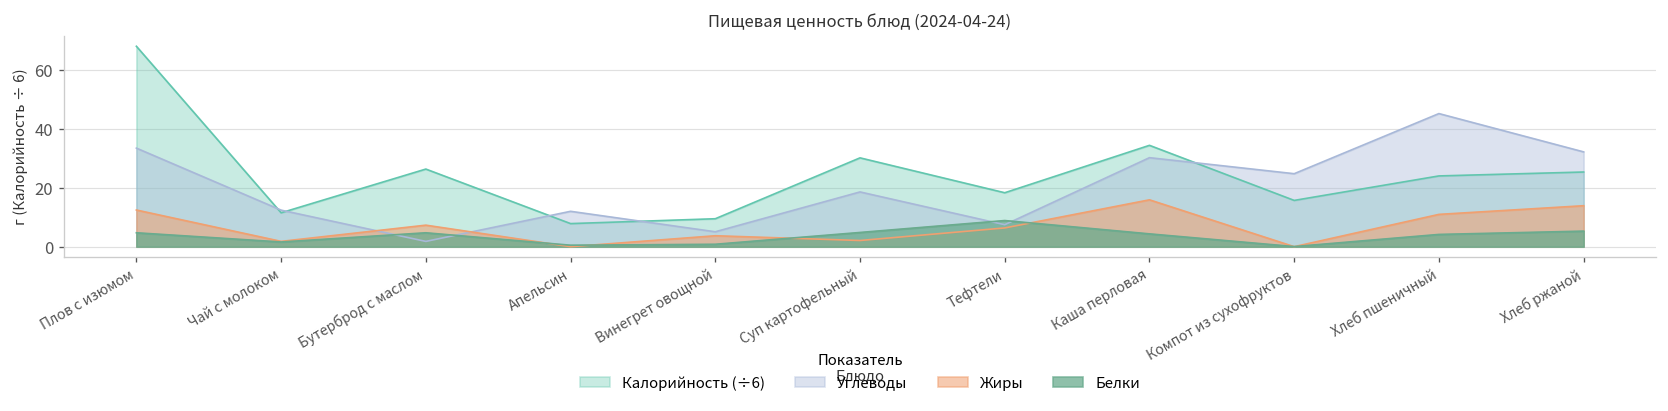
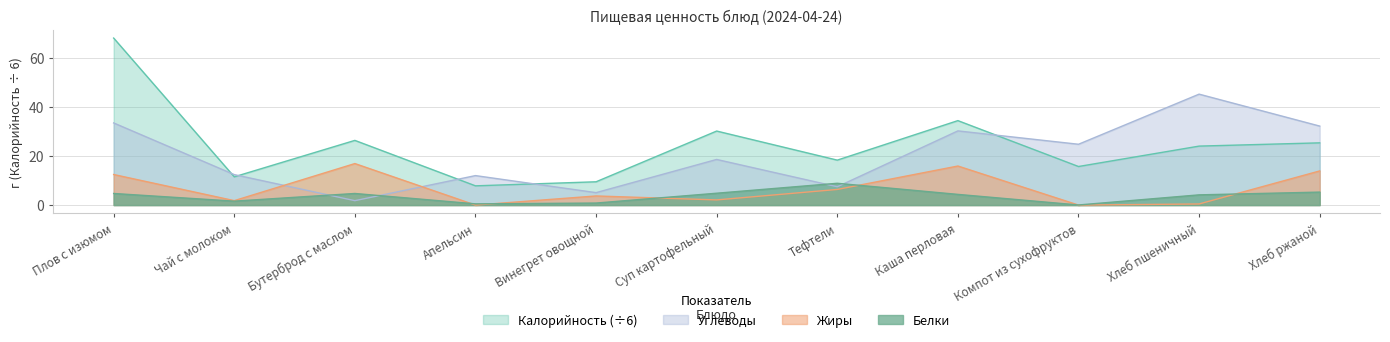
  {
    "Жиры": {
      "Плов с изюмом": 12,
-     "Бутерброд с маслом": 7,
+     "Бутерброд с маслом": 17,
      "Винегрет овощной": 4,
      "Суп картофельный": 2,
      "Тефтели": 6,
      "Каша перловая": 16,
-     "Хлеб пшеничный": 11,
+     "Хлеб пшеничный": 0,
      "Хлеб ржаной": 14
    }
  }
